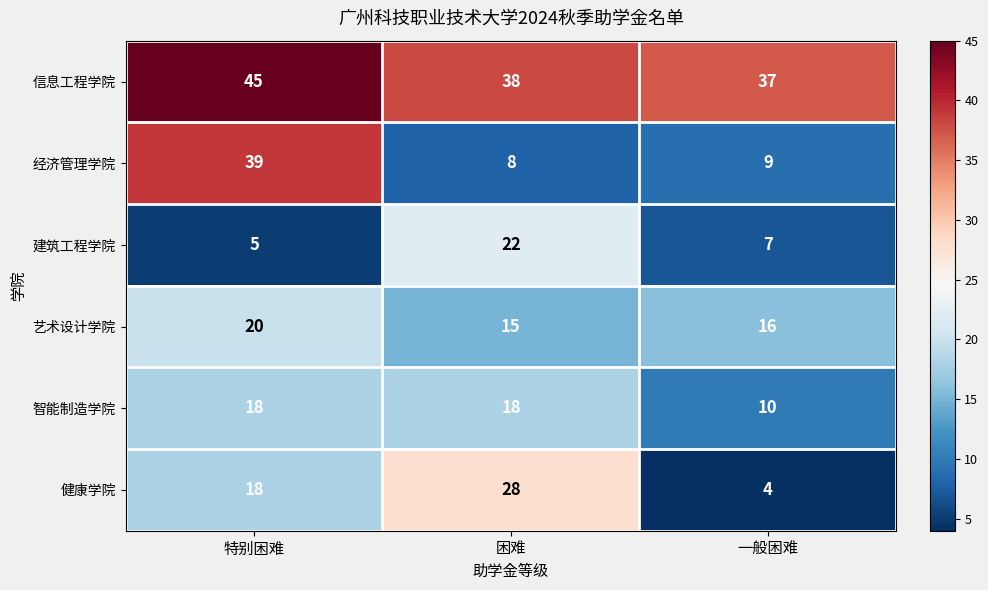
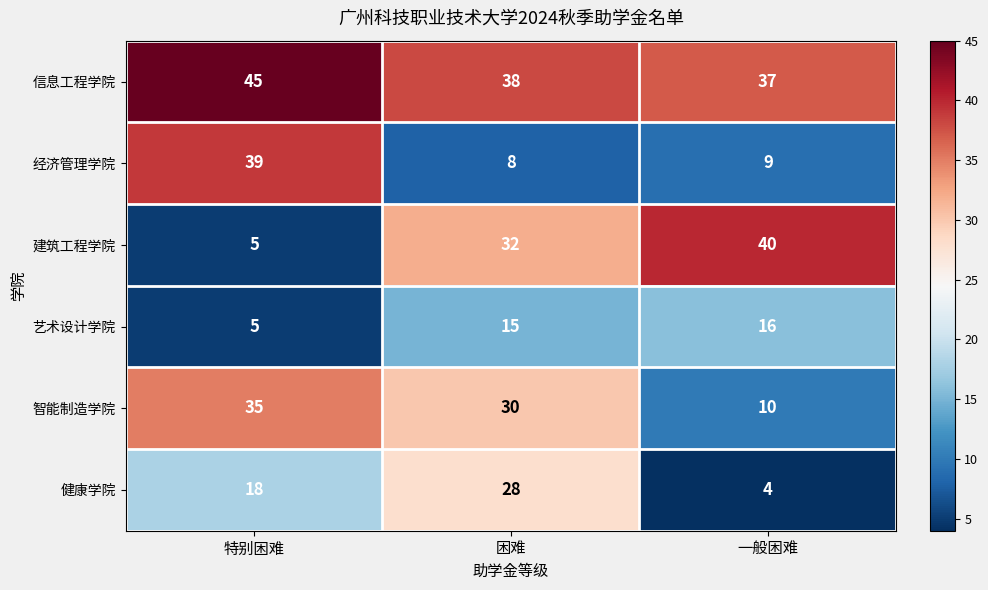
  {
    "信息工程学院": {
      "特别困难": 45,
      "困难": 38,
      "一般困难": 37
    },
    "经济管理学院": {
      "特别困难": 39,
      "困难": 8,
      "一般困难": 9
    },
    "建筑工程学院": {
      "特别困难": 5,
-     "困难": 22,
-     "一般困难": 7
+     "困难": 32,
+     "一般困难": 40
    },
    "艺术设计学院": {
-     "特别困难": 20,
+     "特别困难": 5,
      "困难": 15,
      "一般困难": 16
    },
    "智能制造学院": {
-     "特别困难": 18,
-     "困难": 18,
+     "特别困难": 35,
+     "困难": 30,
      "一般困难": 10
    },
    "健康学院": {
      "特别困难": 18,
      "困难": 28,
      "一般困难": 4
    }
  }
